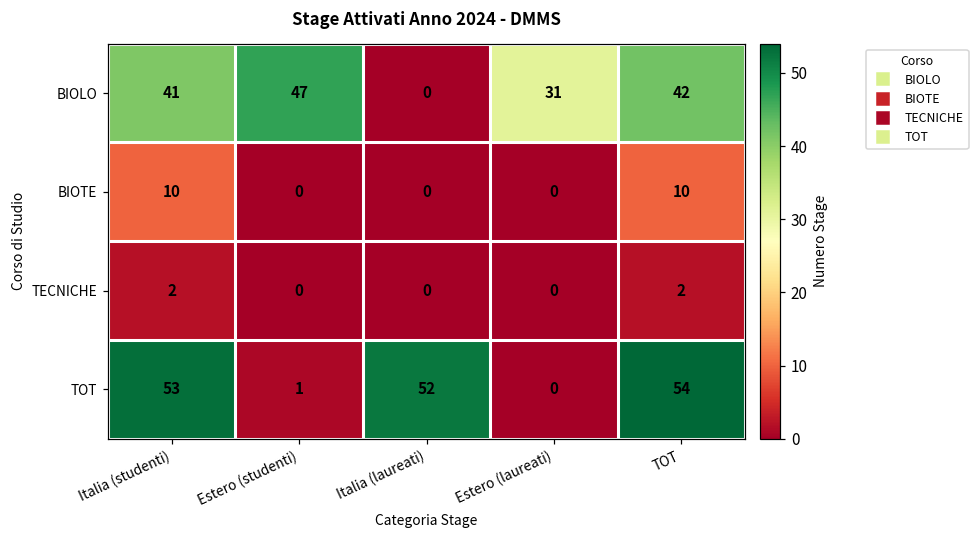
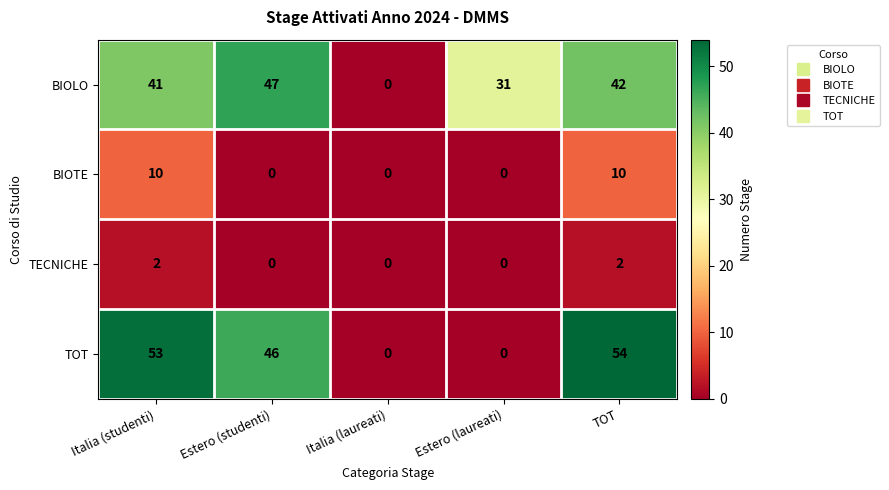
  {
    "BIOLO": {
      "Italia (studenti)": 41,
      "Estero (studenti)": 47,
      "Italia (laureati)": 0,
      "Estero (laureati)": 31,
      "TOT": 42
    },
    "BIOTE": {
      "Italia (studenti)": 10,
      "Estero (studenti)": 0,
      "Italia (laureati)": 0,
      "Estero (laureati)": 0,
      "TOT": 10
    },
    "TECNICHE": {
      "Italia (studenti)": 2,
      "Estero (studenti)": 0,
      "Italia (laureati)": 0,
      "Estero (laureati)": 0,
      "TOT": 2
    },
    "TOT": {
      "Italia (studenti)": 53,
-     "Estero (studenti)": 1,
-     "Italia (laureati)": 52,
+     "Estero (studenti)": 46,
+     "Italia (laureati)": 0,
      "Estero (laureati)": 0,
      "TOT": 54
    }
  }
